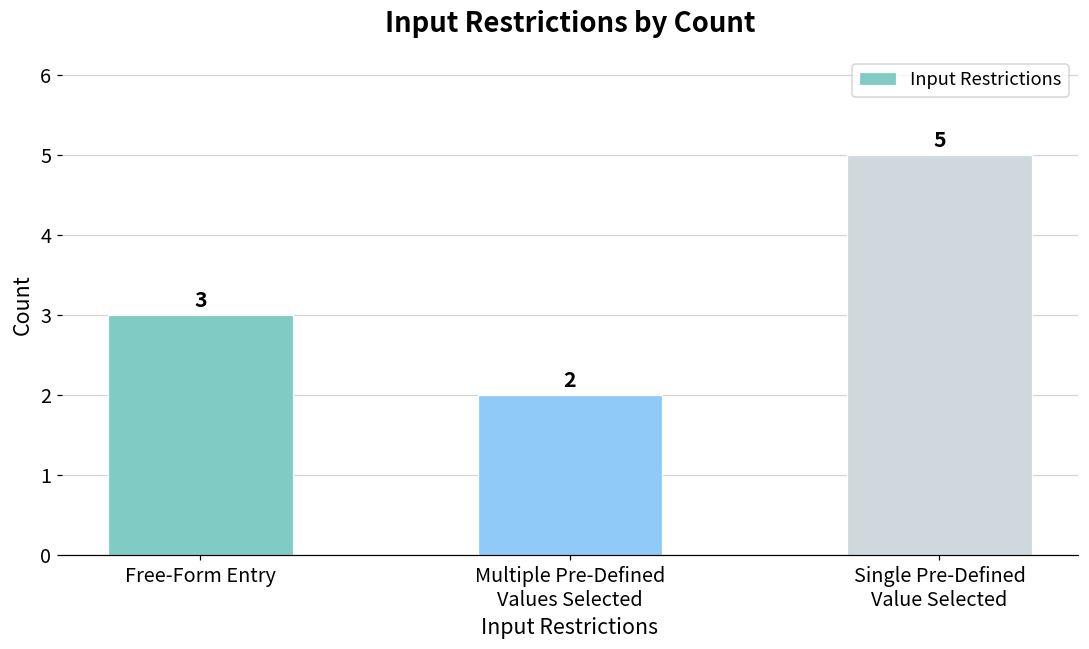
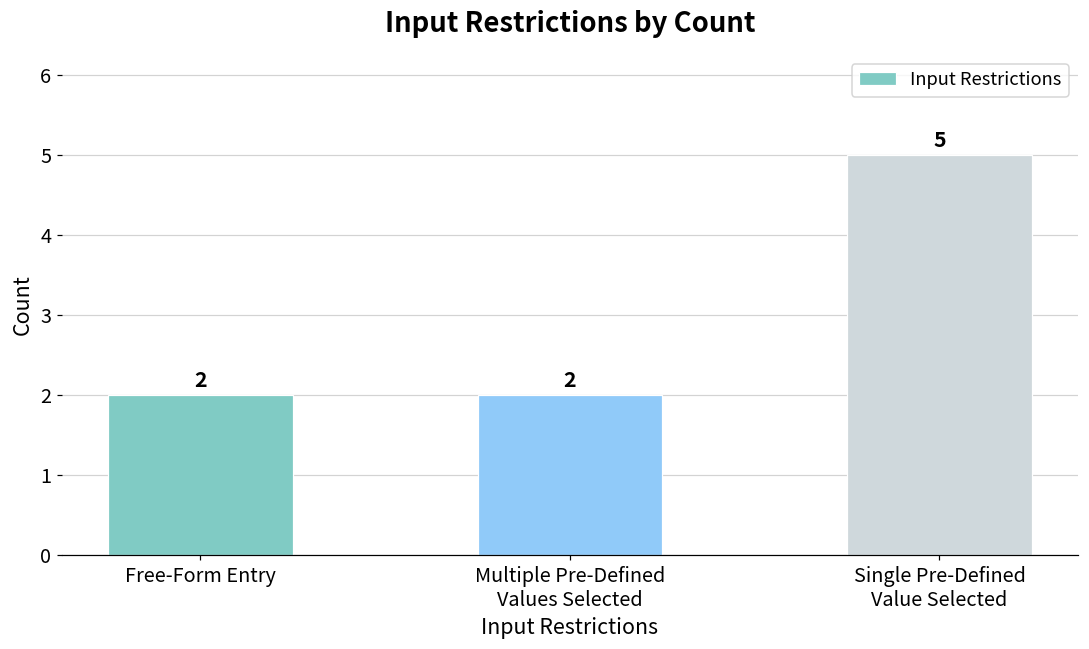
  {
-   "Free-Form Entry": 3,
+   "Free-Form Entry": 2,
    "Multiple Pre-Defined Values Selected": 2,
    "Single Pre-Defined Value Selected": 5
  }
